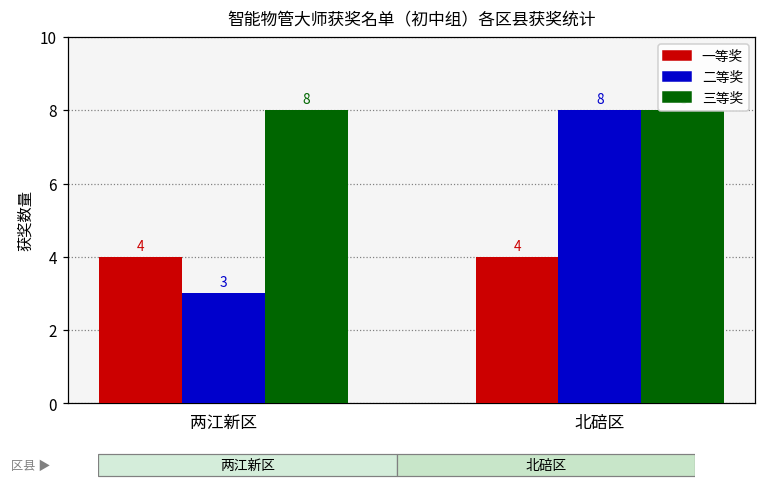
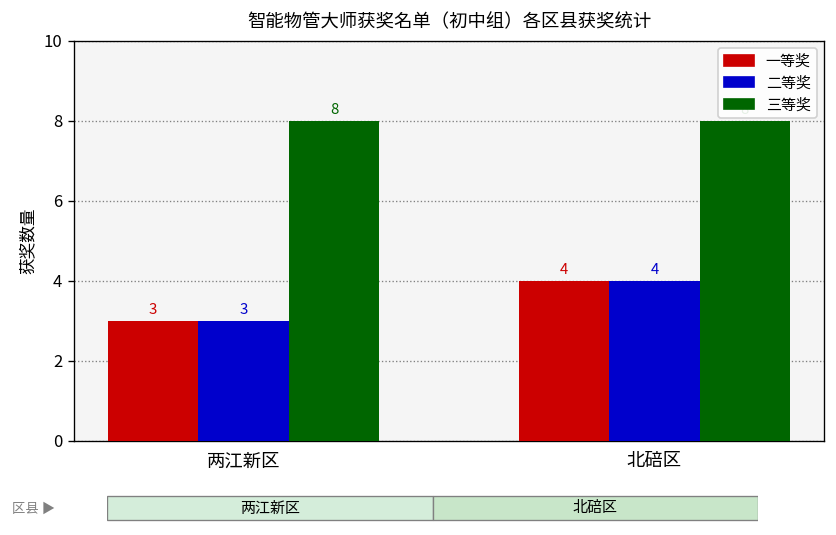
  {
    "一等奖": {
-     "两江新区": 4,
+     "两江新区": 3,
      "北碚区": 4
    },
    "二等奖": {
      "两江新区": 3,
-     "北碚区": 8
+     "北碚区": 4
    },
    "三等奖": {
      "两江新区": 8
    }
  }
